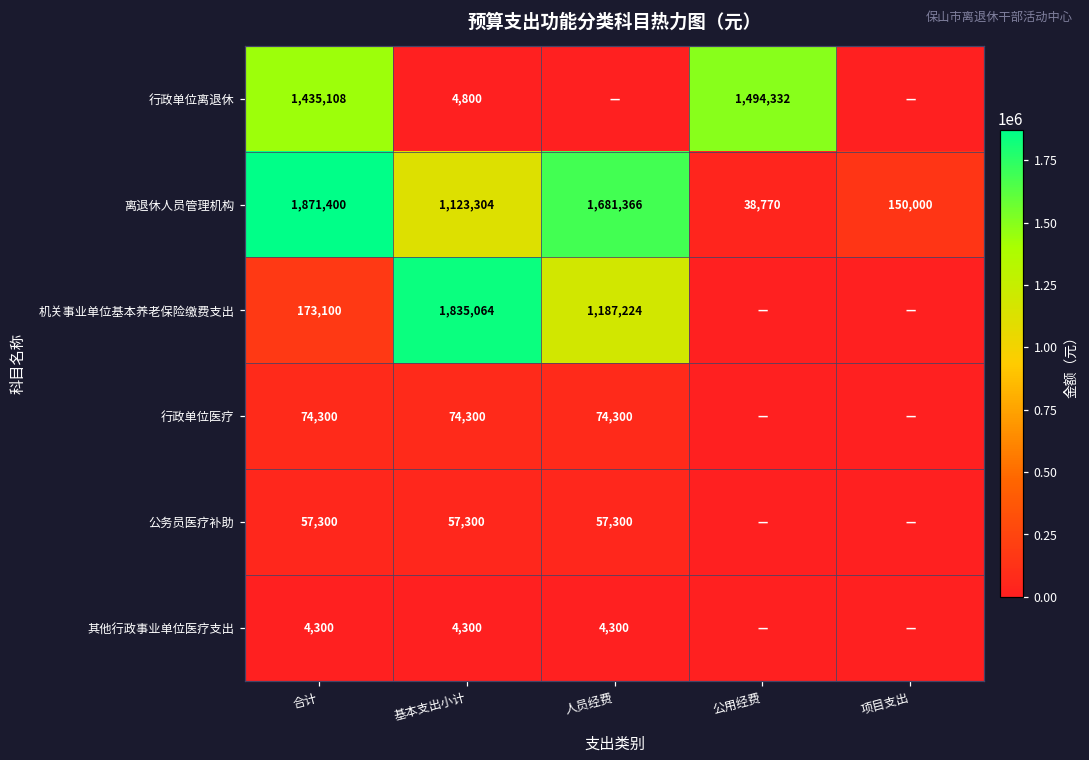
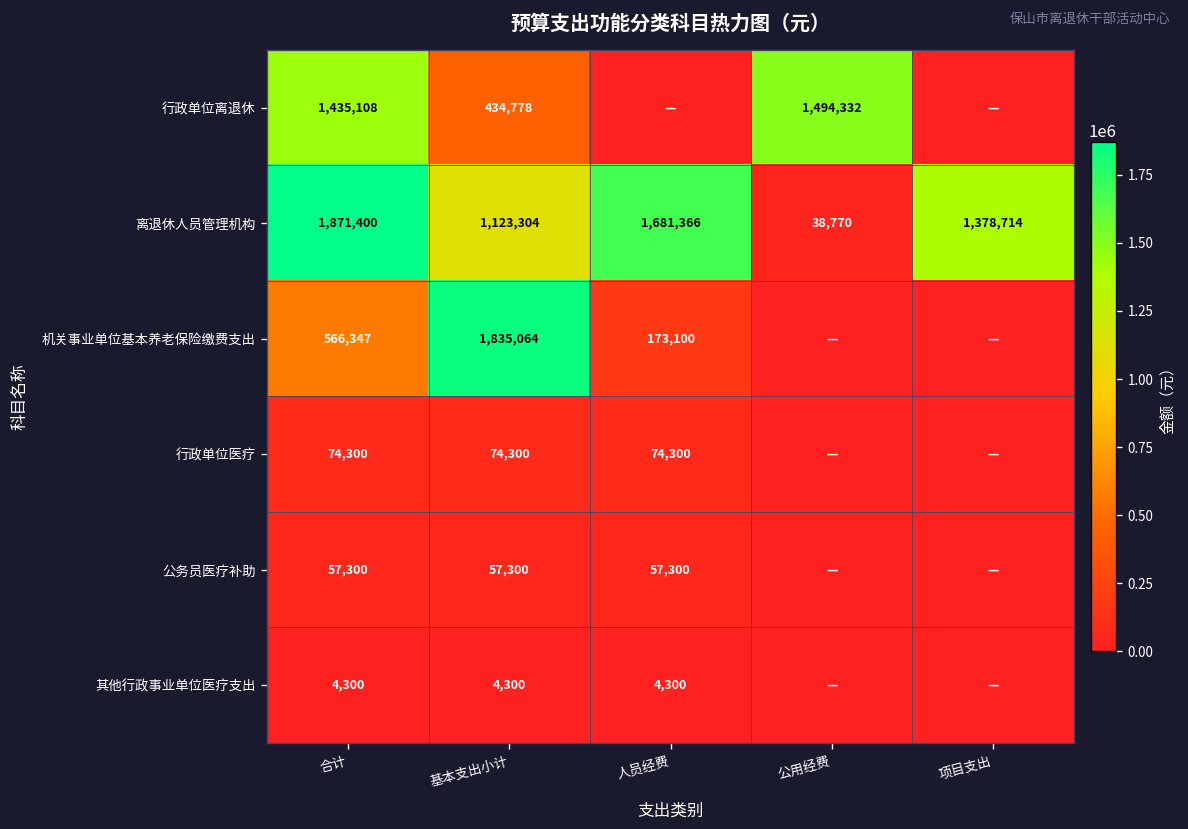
  {
    "行政单位离退休": {
      "合计": "1,435,108",
-     "基本支出小计": "4,800",
+     "基本支出小计": "434,778",
      "公用经费": "1,494,332"
    },
    "离退休人员管理机构": {
      "合计": "1,871,400",
      "基本支出小计": "1,123,304",
      "人员经费": "1,681,366",
      "公用经费": "38,770",
-     "项目支出": "150,000"
+     "项目支出": "1,378,714"
    },
    "机关事业单位基本养老保险缴费支出": {
-     "合计": "173,100",
+     "合计": "566,347",
      "基本支出小计": "1,835,064",
-     "人员经费": "1,187,224"
+     "人员经费": "173,100"
    },
    "行政单位医疗": {
      "合计": "74,300",
      "基本支出小计": "74,300",
      "人员经费": "74,300"
    },
    "公务员医疗补助": {
      "合计": "57,300",
      "基本支出小计": "57,300",
      "人员经费": "57,300"
    },
    "其他行政事业单位医疗支出": {
      "合计": "4,300",
      "基本支出小计": "4,300",
      "人员经费": "4,300"
    }
  }
